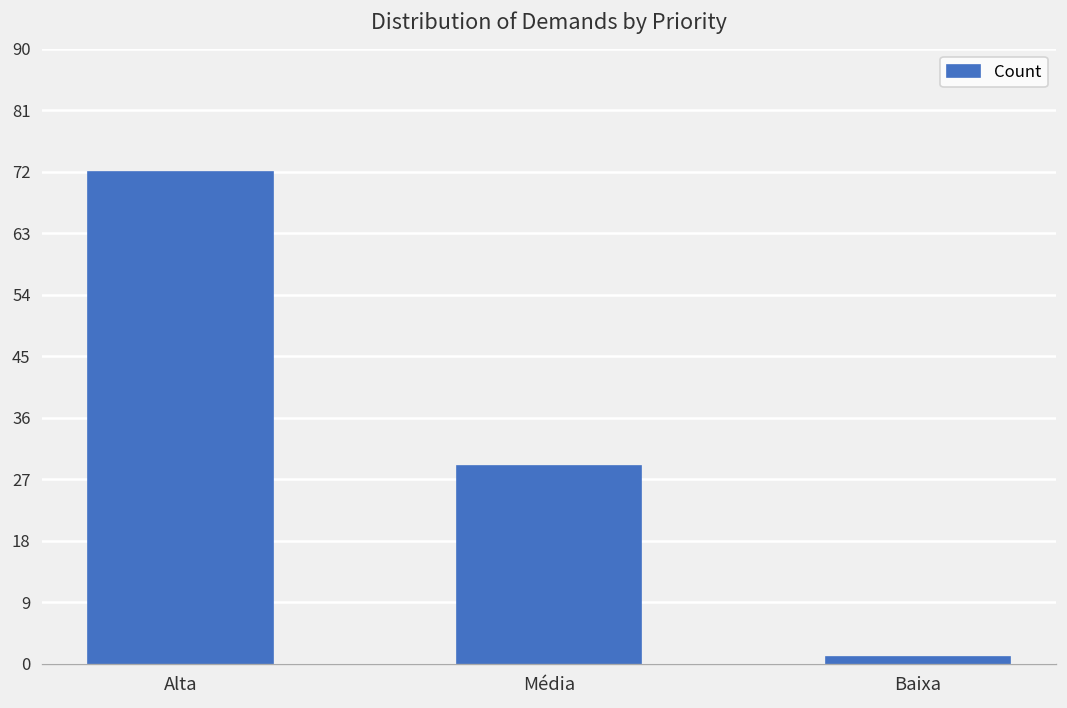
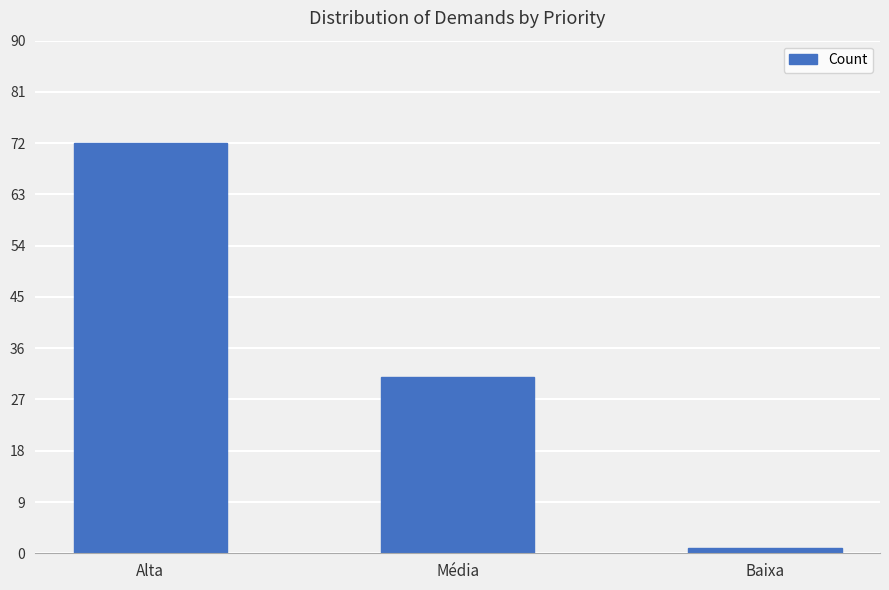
  {
    "Alta": 72,
-   "Média": 29,
+   "Média": 31,
    "Baixa": 1
  }
